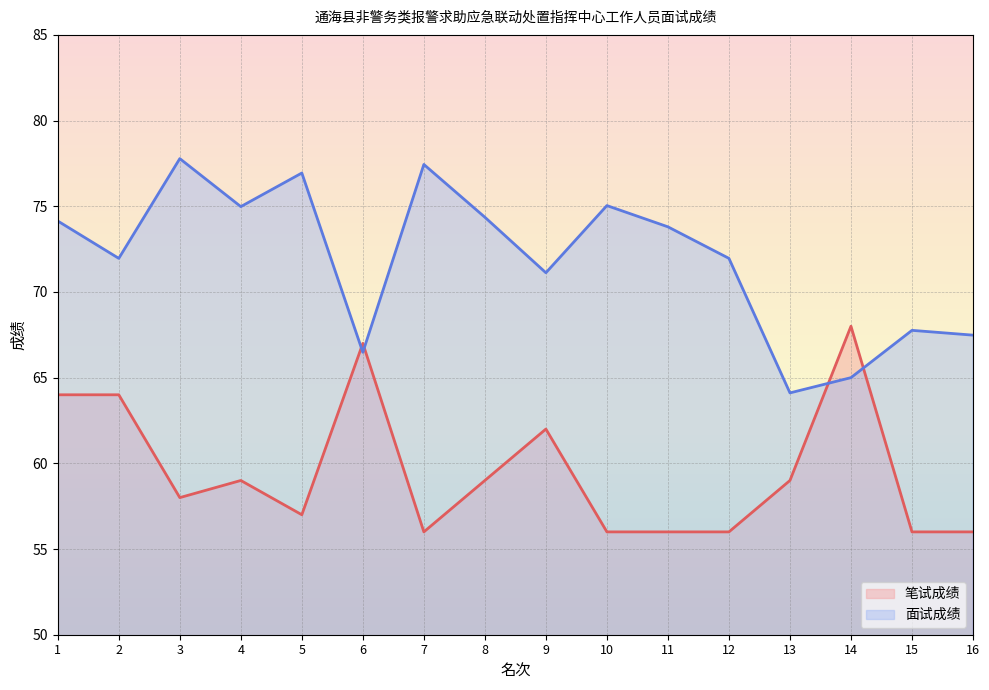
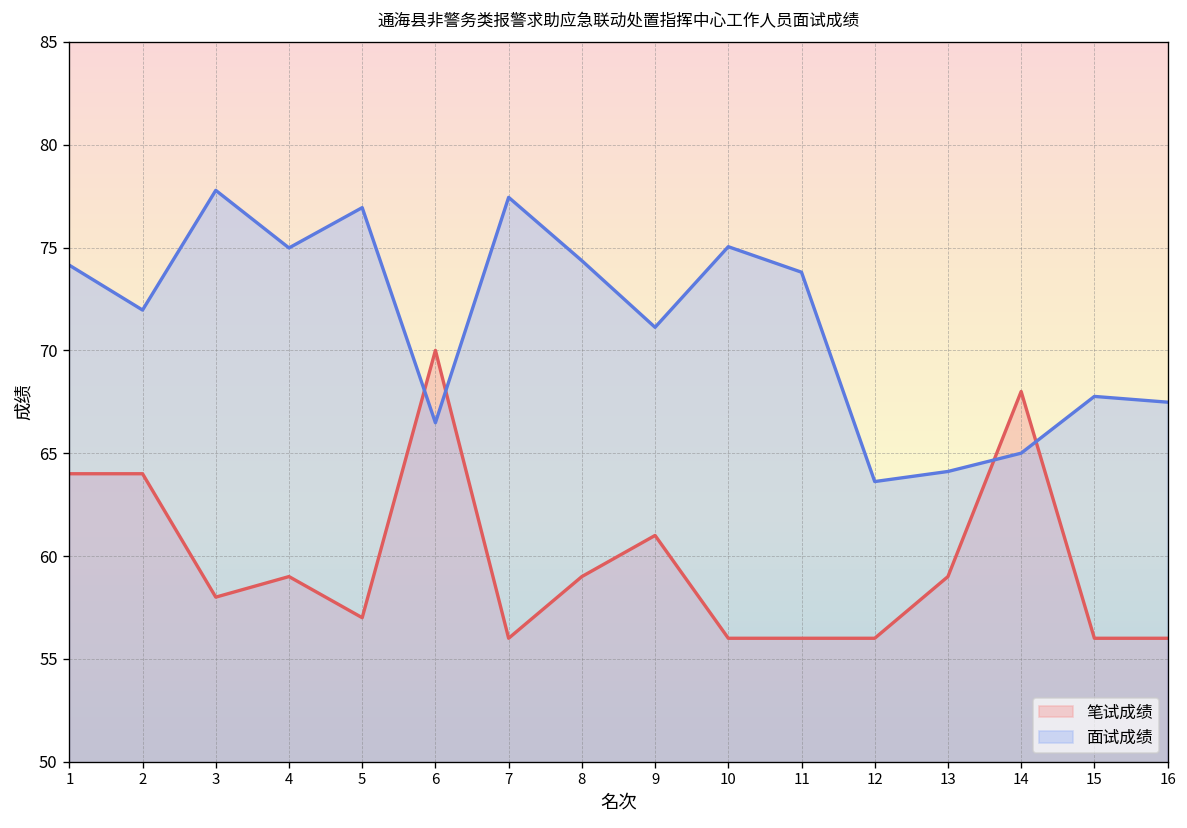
  {
    "笔试成绩": {
      "1": 64,
      "2": 64,
      "3": 58,
      "4": 59,
      "5": 57,
-     "6": 67,
+     "6": 70,
      "7": 56,
      "8": 59,
-     "9": 62,
+     "9": 61,
      "10": 56,
      "11": 56,
      "12": 56,
      "13": 59,
      "14": 68,
      "15": 56,
      "16": 56
    },
    "面试成绩": {
      "1": 74.1,
      "2": 72.0,
      "3": 77.8,
      "4": 75.0,
      "5": 76.9,
      "6": 66.5,
      "7": 77.4,
      "8": 74.4,
      "9": 71.1,
      "10": 75.0,
      "11": 73.8,
-     "12": 72.0,
+     "12": 63.6,
      "13": 64.1,
      "14": 65.0,
      "15": 67.8,
      "16": 67.5
    }
  }
